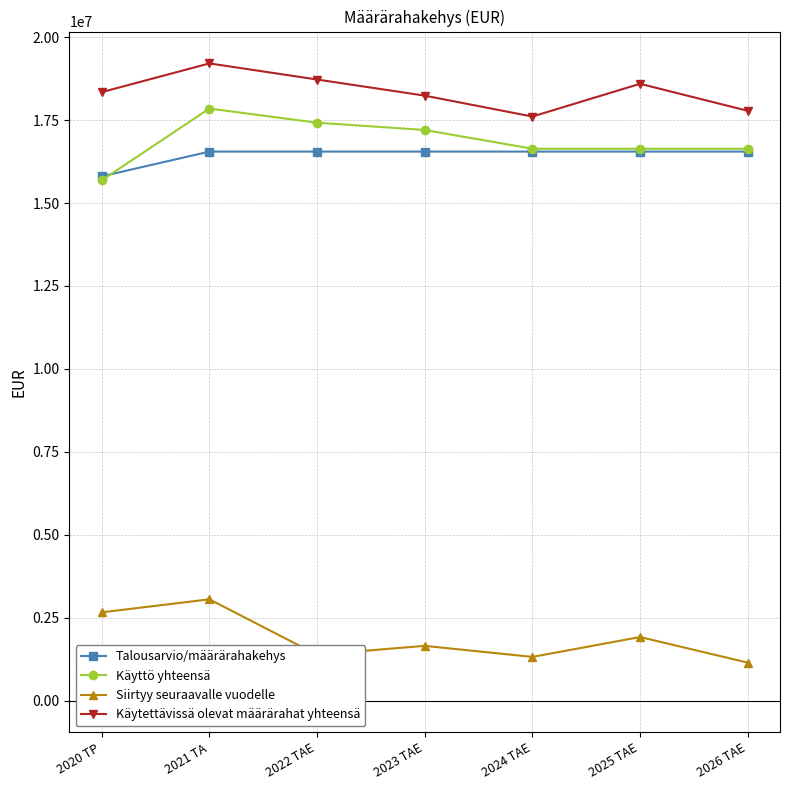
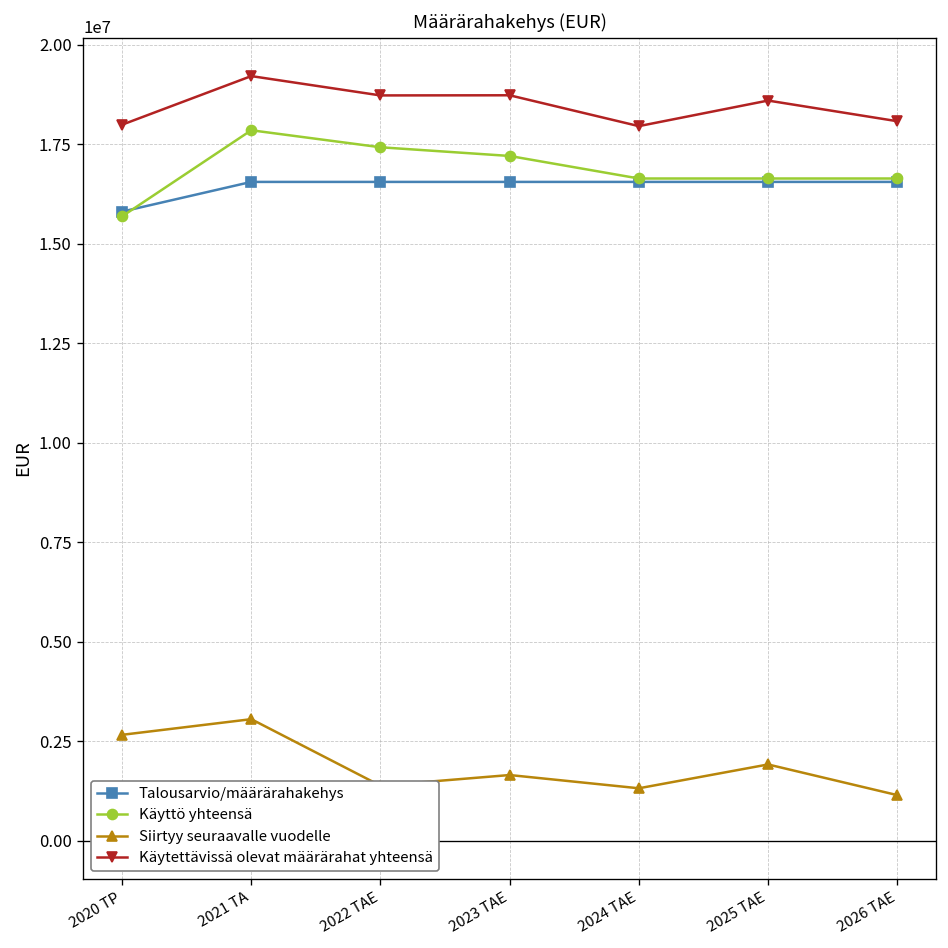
  {
    "Talousarvio/määrärahakehys": {
      "2020 TP": 15800000,
      "2021 TA": 16600000,
      "2022 TAE": 16600000,
      "2023 TAE": 16600000,
      "2024 TAE": 16600000,
      "2025 TAE": 16600000,
      "2026 TAE": 16600000
    },
    "Käyttö yhteensä": {
      "2020 TP": 15700000,
      "2021 TA": 17800000,
      "2022 TAE": 17400000,
      "2023 TAE": 17200000,
      "2024 TAE": 16600000,
      "2025 TAE": 16600000,
      "2026 TAE": 16600000
    },
    "Siirtyy seuraavalle vuodelle": {
      "2020 TP": 2700000,
      "2021 TA": 3100000,
      "2023 TAE": 1600000,
      "2024 TAE": 1300000,
      "2025 TAE": 1900000,
      "2026 TAE": 1100000
    },
    "Käytettävissä olevat määrärahat yhteensä": {
-     "2020 TP": 18300000,
+     "2020 TP": 18000000,
      "2021 TA": 19200000,
      "2022 TAE": 18700000,
-     "2023 TAE": 18200000,
-     "2024 TAE": 17600000,
+     "2023 TAE": 18700000,
+     "2024 TAE": 18000000,
      "2025 TAE": 18600000,
-     "2026 TAE": 17800000
+     "2026 TAE": 18100000
    }
  }
